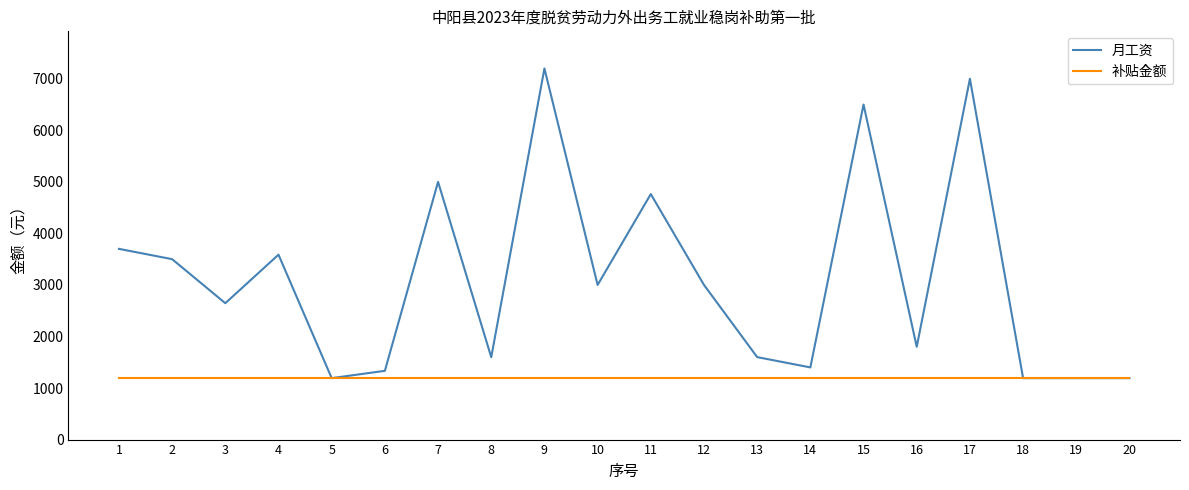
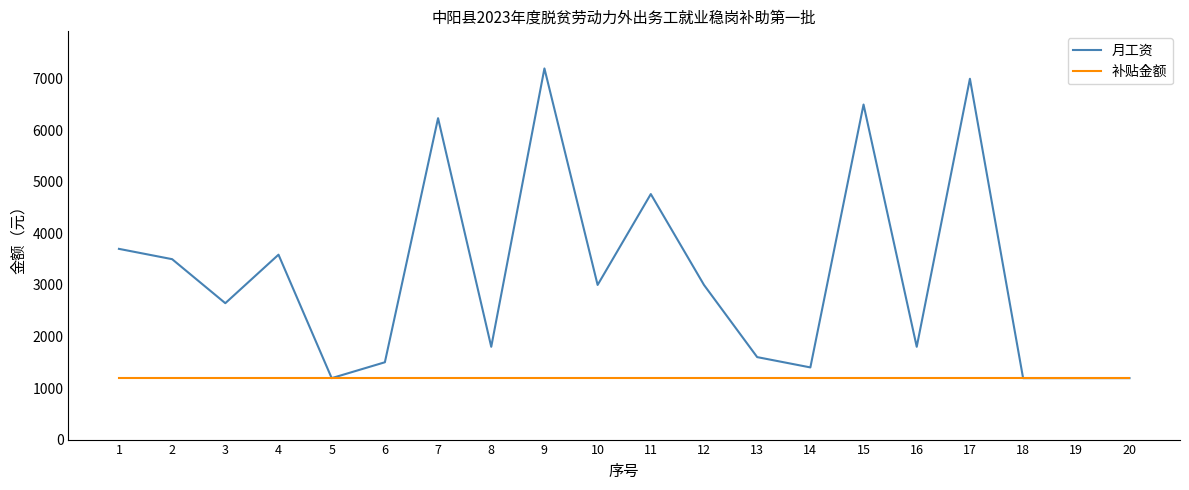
  {
    "月工资": {
      "1": 3700,
      "2": 3500,
      "3": 2600,
      "4": 3600,
-     "6": 1300,
-     "7": 5000,
-     "8": 1600,
+     "6": 1500,
+     "7": 6200,
+     "8": 1800,
      "9": 7200,
      "10": 3000,
      "11": 4800,
      "12": 3000,
      "13": 1600,
      "14": 1400,
      "15": 6500,
      "16": 1800,
      "17": 7000
    },
    "补贴金额": {
      "1": 1200,
      "2": 1200,
      "3": 1200,
      "4": 1200,
      "6": 1200,
      "7": 1200,
      "8": 1200,
      "9": 1200,
      "10": 1200,
      "11": 1200,
      "12": 1200,
      "13": 1200,
      "14": 1200,
      "15": 1200,
      "16": 1200,
      "17": 1200
    }
  }
